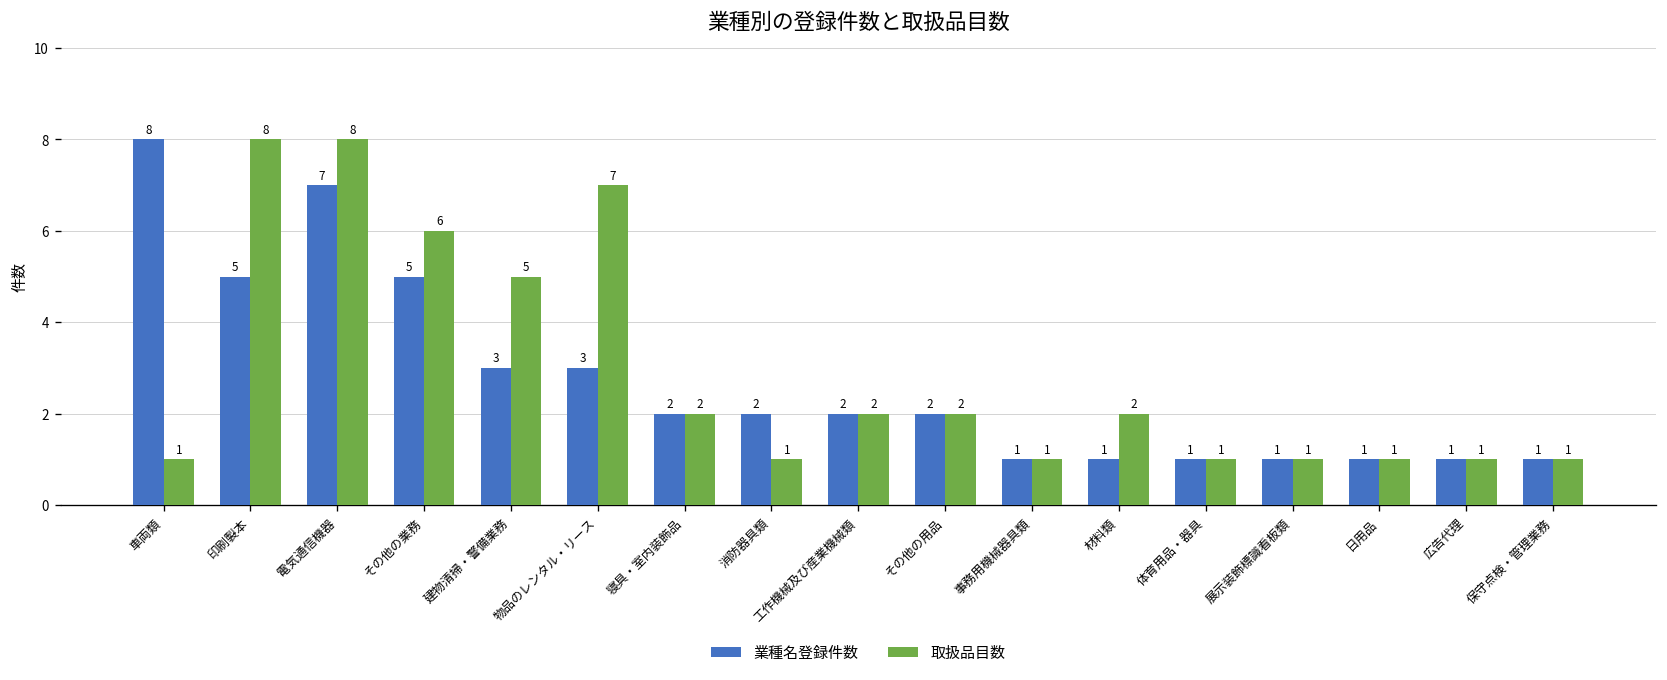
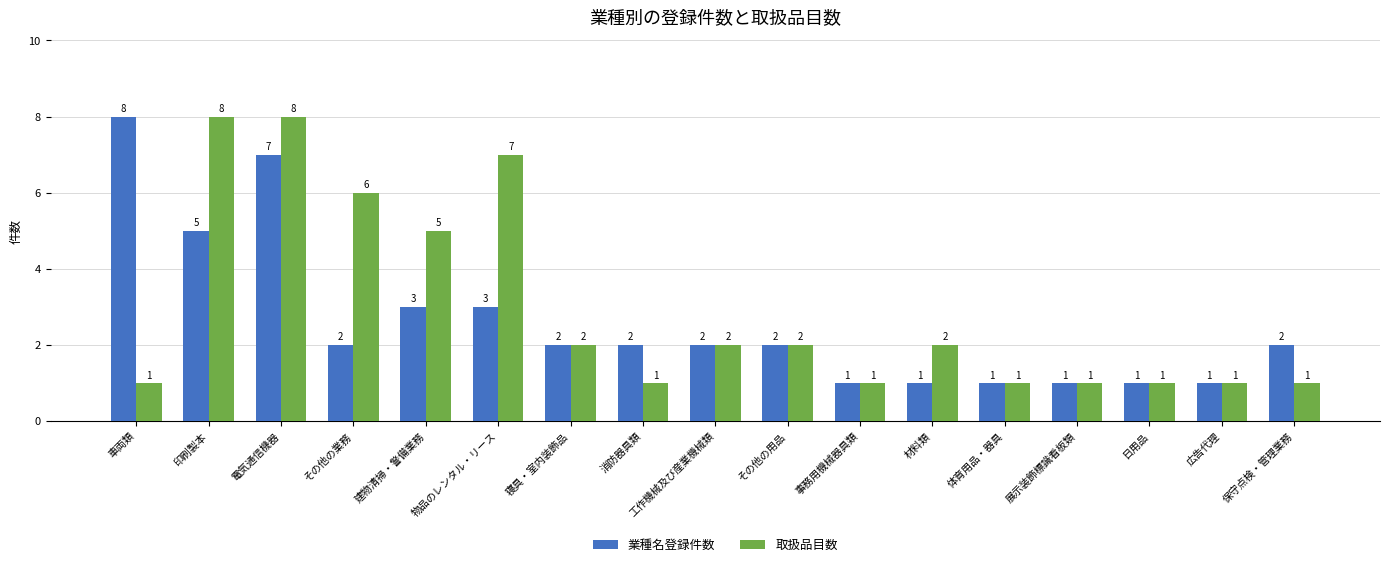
  {
    "業種名登録件数": {
      "車両類": 8,
      "印刷製本": 5,
      "電気通信機器": 7,
-     "その他の業務": 5,
+     "その他の業務": 2,
      "建物清掃・警備業務": 3,
      "物品のレンタル・リース": 3,
      "寝具・室内装飾品": 2,
      "消防器具類": 2,
      "工作機械及び産業機械類": 2,
      "その他の用品": 2,
      "事務用機械器具類": 1,
      "材料類": 1,
      "体育用品・器具": 1,
      "展示装飾標識看板類": 1,
      "日用品": 1,
      "広告代理": 1,
-     "保守点検・管理業務": 1
+     "保守点検・管理業務": 2
    },
    "取扱品目数": {
      "車両類": 1,
      "印刷製本": 8,
      "電気通信機器": 8,
      "その他の業務": 6,
      "建物清掃・警備業務": 5,
      "物品のレンタル・リース": 7,
      "寝具・室内装飾品": 2,
      "消防器具類": 1,
      "工作機械及び産業機械類": 2,
      "その他の用品": 2,
      "事務用機械器具類": 1,
      "材料類": 2,
      "体育用品・器具": 1,
      "展示装飾標識看板類": 1,
      "日用品": 1,
      "広告代理": 1,
      "保守点検・管理業務": 1
    }
  }
